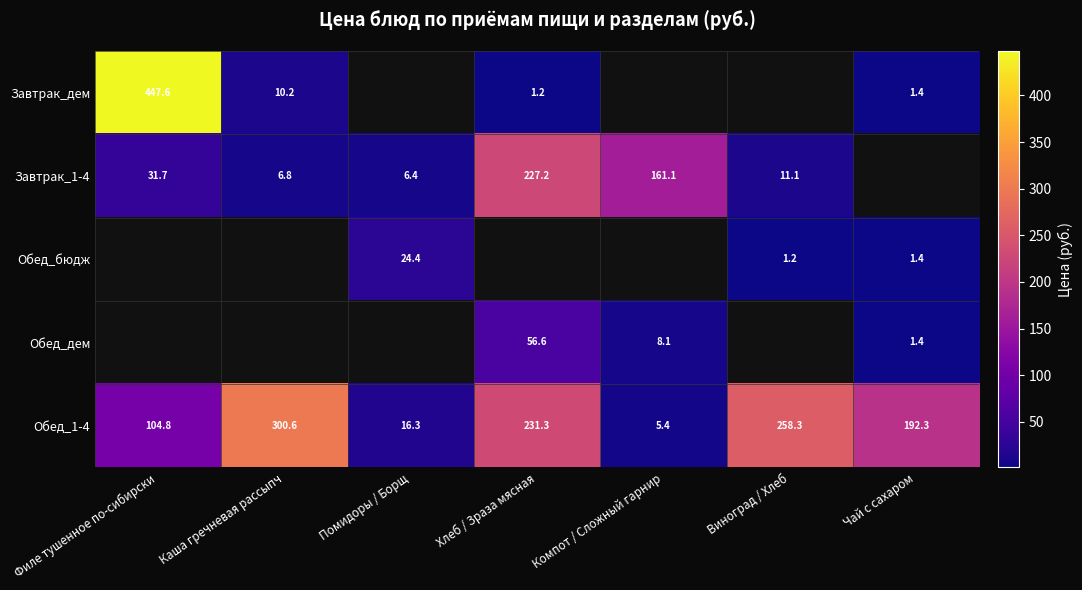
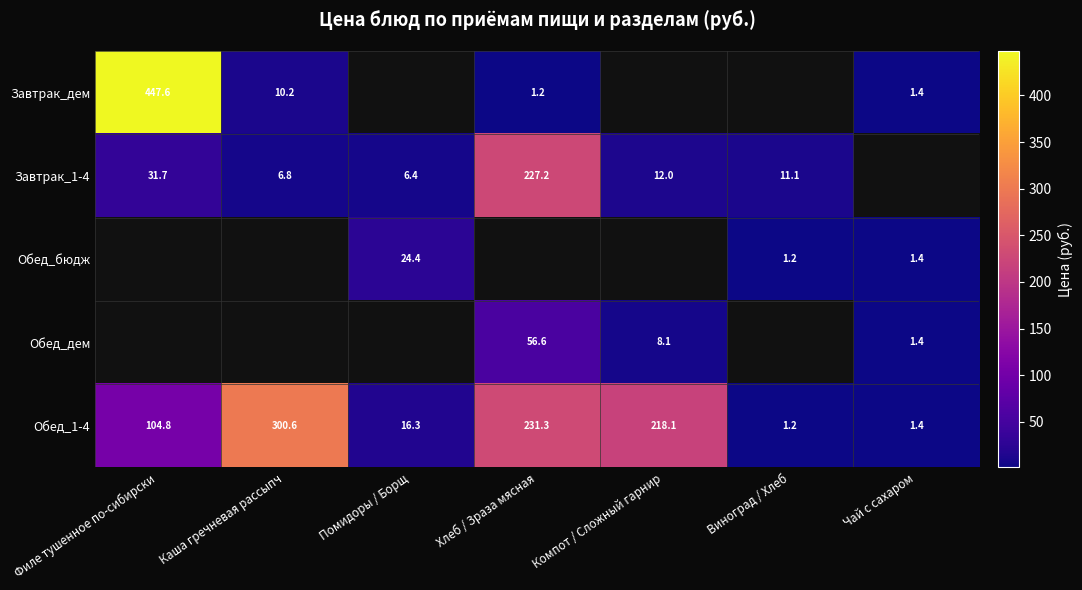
  {
    "Завтрак_дем": {
      "Филе тушенное по-сибирски": 447.6,
      "Каша гречневая рассыпч": 10.2,
      "Хлеб / Зраза мясная": 1.2,
      "Чай с сахаром": 1.4
    },
    "Завтрак_1-4": {
      "Филе тушенное по-сибирски": 31.7,
      "Каша гречневая рассыпч": 6.8,
      "Помидоры / Борщ": 6.4,
      "Хлеб / Зраза мясная": 227.2,
-     "Компот / Сложный гарнир": 161.1,
+     "Компот / Сложный гарнир": 12.0,
      "Виноград / Хлеб": 11.1
    },
    "Обед_бюдж": {
      "Помидоры / Борщ": 24.4,
      "Виноград / Хлеб": 1.2,
      "Чай с сахаром": 1.4
    },
    "Обед_дем": {
      "Хлеб / Зраза мясная": 56.6,
      "Компот / Сложный гарнир": 8.1,
      "Чай с сахаром": 1.4
    },
    "Обед_1-4": {
      "Филе тушенное по-сибирски": 104.8,
      "Каша гречневая рассыпч": 300.6,
      "Помидоры / Борщ": 16.3,
      "Хлеб / Зраза мясная": 231.3,
-     "Компот / Сложный гарнир": 5.4,
-     "Виноград / Хлеб": 258.3,
-     "Чай с сахаром": 192.3
+     "Компот / Сложный гарнир": 218.1,
+     "Виноград / Хлеб": 1.2,
+     "Чай с сахаром": 1.4
    }
  }
